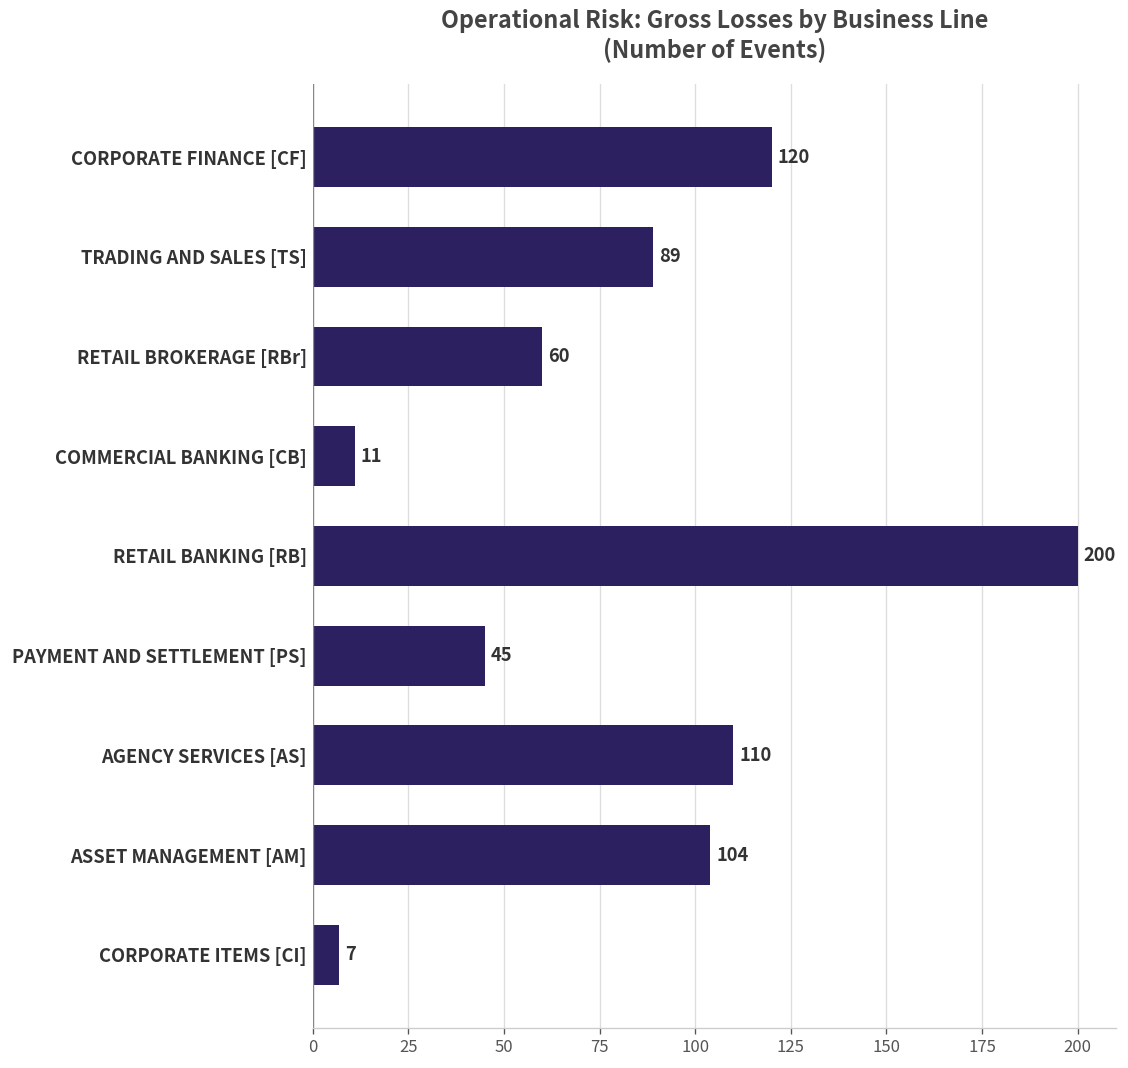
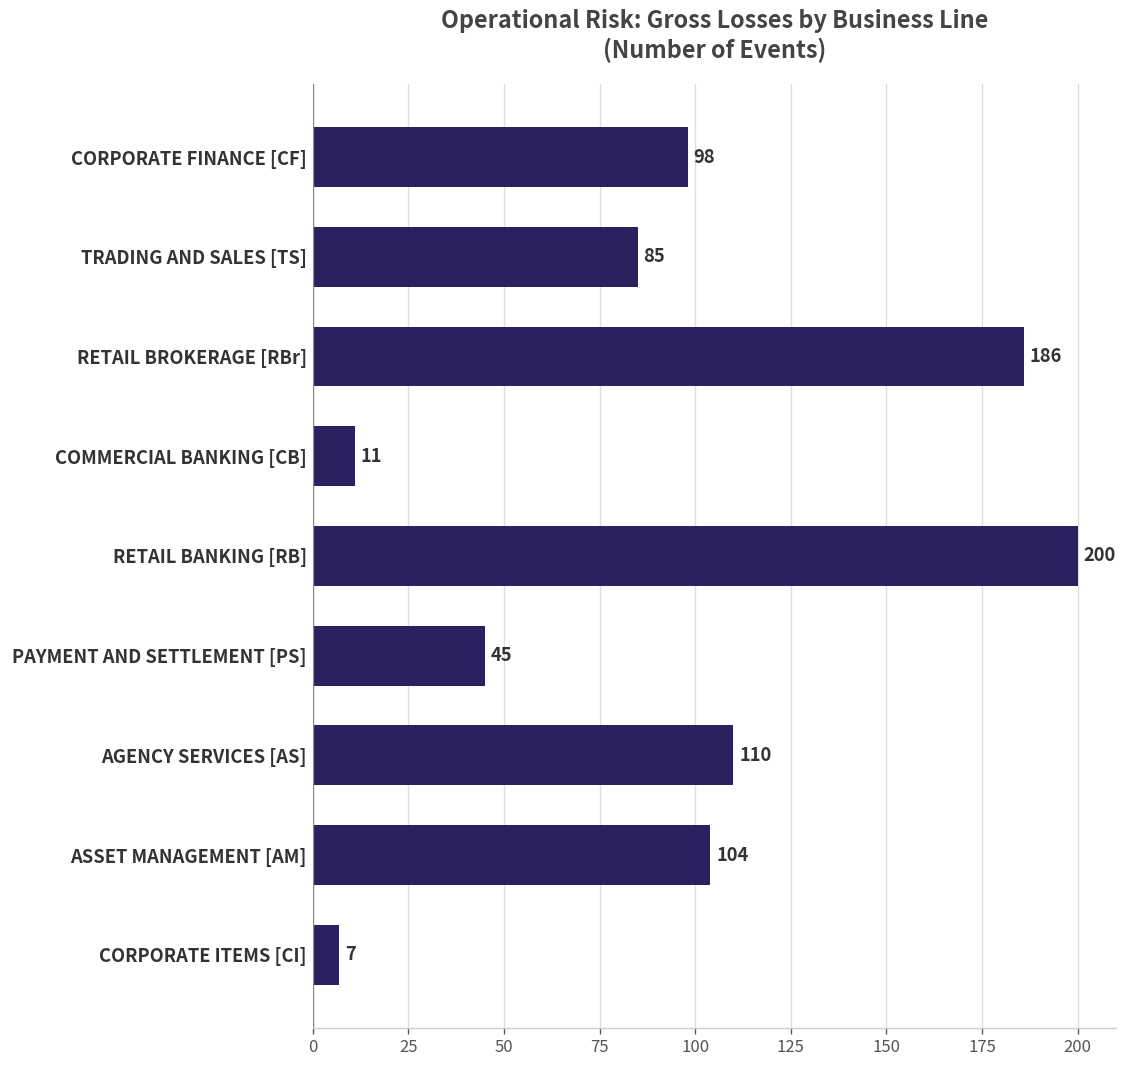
  {
-   "CORPORATE FINANCE [CF]": 120,
-   "TRADING AND SALES [TS]": 89,
-   "RETAIL BROKERAGE [RBr]": 60,
+   "CORPORATE FINANCE [CF]": 98,
+   "TRADING AND SALES [TS]": 85,
+   "RETAIL BROKERAGE [RBr]": 186,
    "COMMERCIAL BANKING [CB]": 11,
    "RETAIL BANKING [RB]": 200,
    "PAYMENT AND SETTLEMENT [PS]": 45,
    "AGENCY SERVICES [AS]": 110,
    "ASSET MANAGEMENT [AM]": 104,
    "CORPORATE ITEMS [CI]": 7
  }
